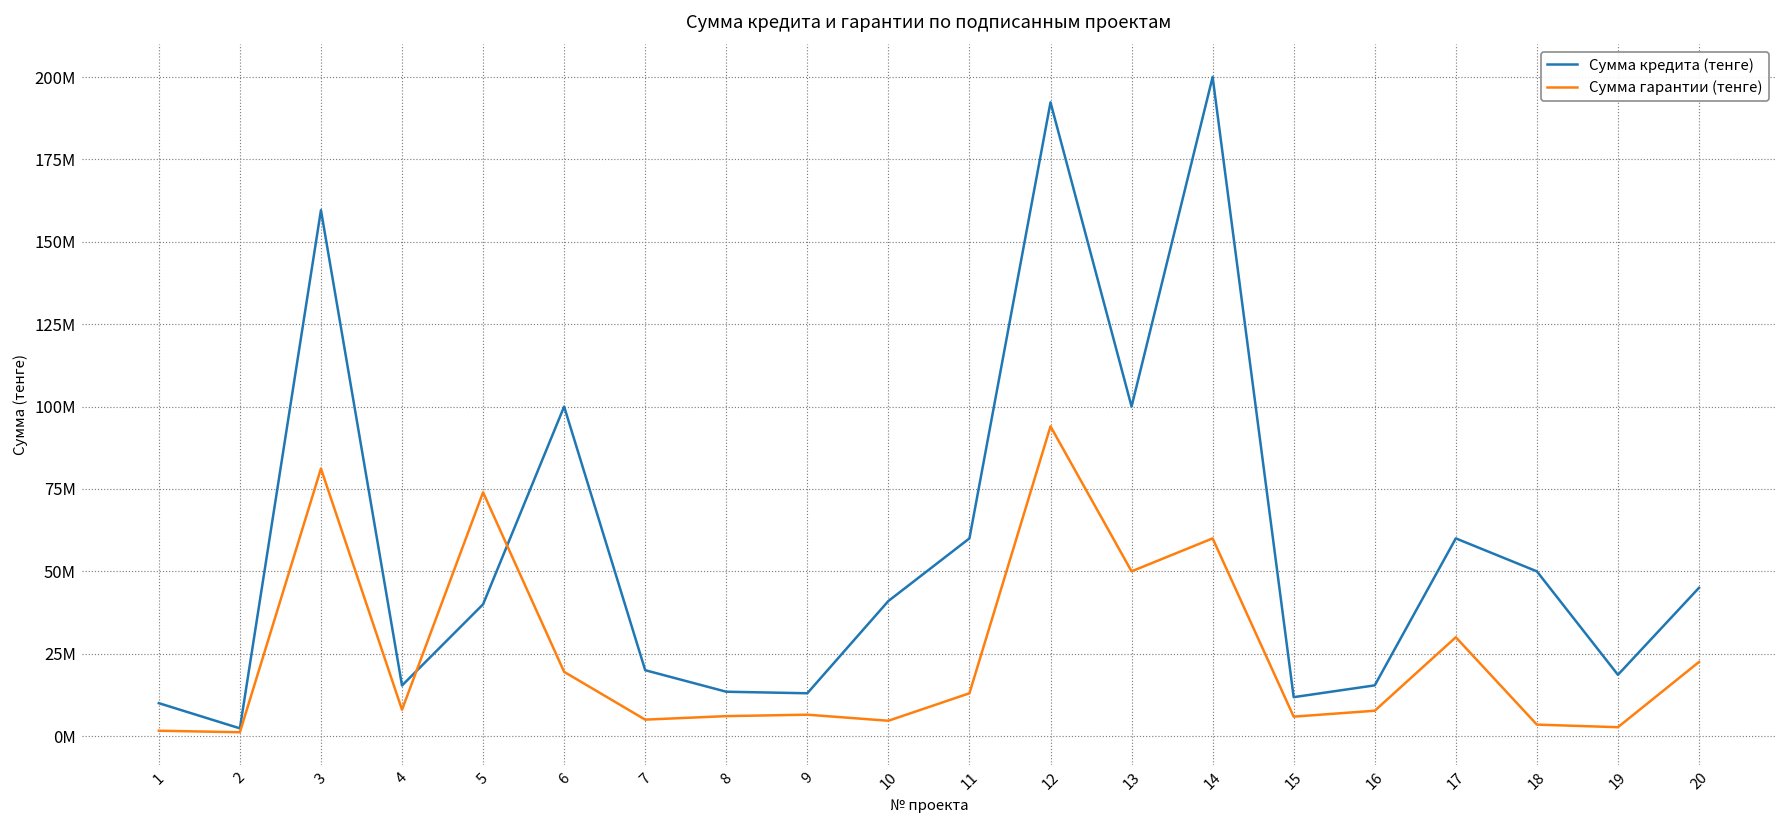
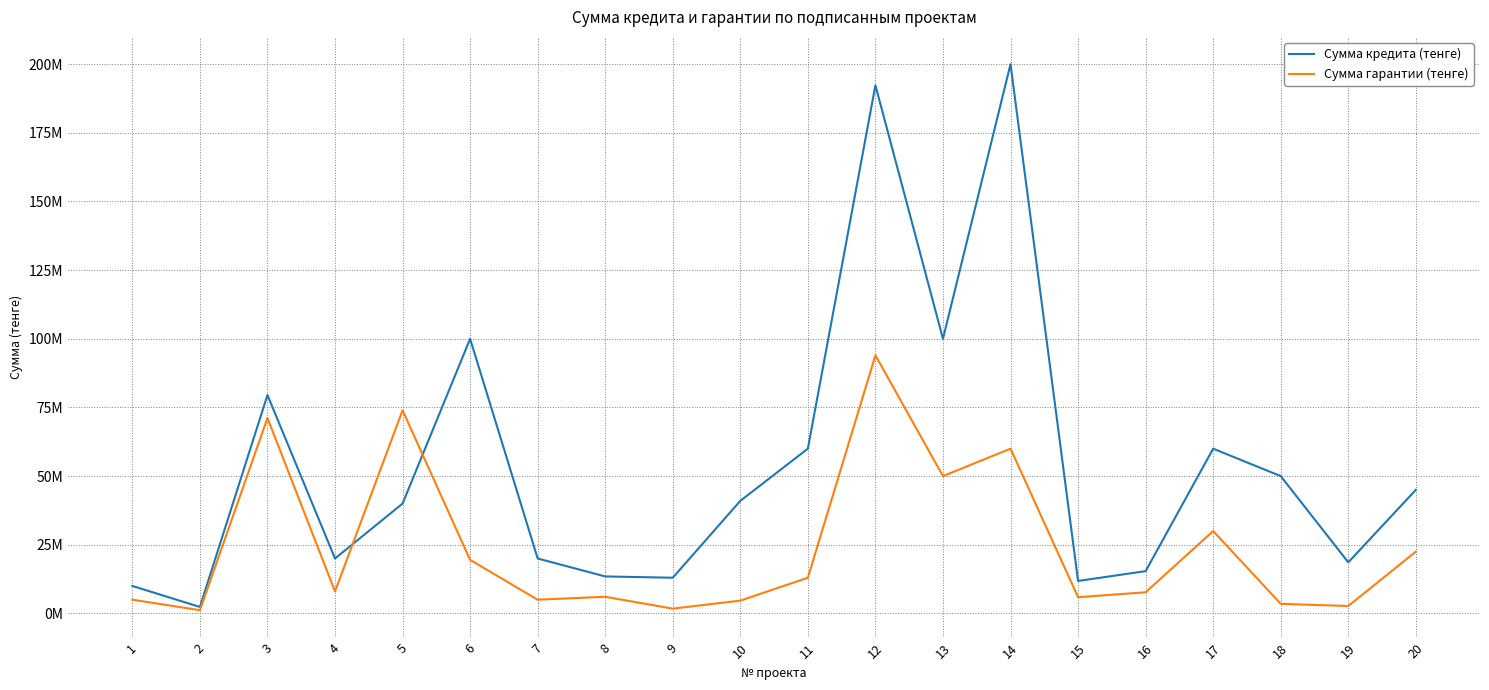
  {
    "Сумма кредита (тенге)": {
      "1": 10000000,
      "2": 2000000,
-     "3": 160000000,
-     "4": 15000000,
+     "3": 80000000,
+     "4": 20000000,
      "5": 40000000,
      "6": 100000000,
      "7": 20000000,
      "8": 13000000,
      "9": 13000000,
      "10": 41000000,
      "11": 60000000,
      "12": 192000000,
      "13": 100000000,
      "14": 200000000,
      "15": 12000000,
      "16": 15000000,
      "17": 60000000,
      "18": 50000000,
      "19": 19000000,
      "20": 45000000
    },
    "Сумма гарантии (тенге)": {
-     "1": 2000000,
+     "1": 5000000,
      "2": 1000000,
-     "3": 81000000,
+     "3": 71000000,
      "4": 8000000,
      "5": 74000000,
      "6": 20000000,
      "7": 5000000,
      "8": 6000000,
-     "9": 7000000,
+     "9": 2000000,
      "10": 5000000,
      "11": 13000000,
      "12": 94000000,
      "13": 50000000,
      "14": 60000000,
      "15": 6000000,
      "16": 8000000,
      "17": 30000000,
      "18": 3000000,
      "19": 3000000,
      "20": 23000000
    }
  }
